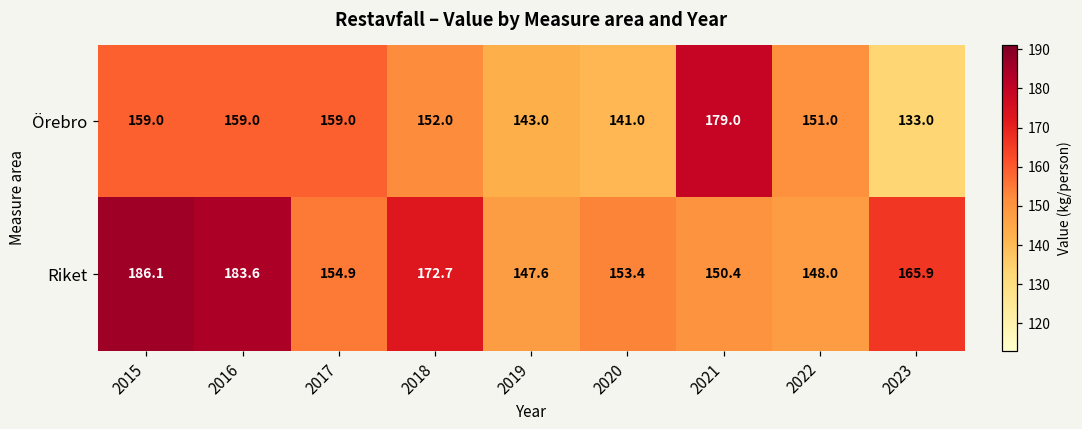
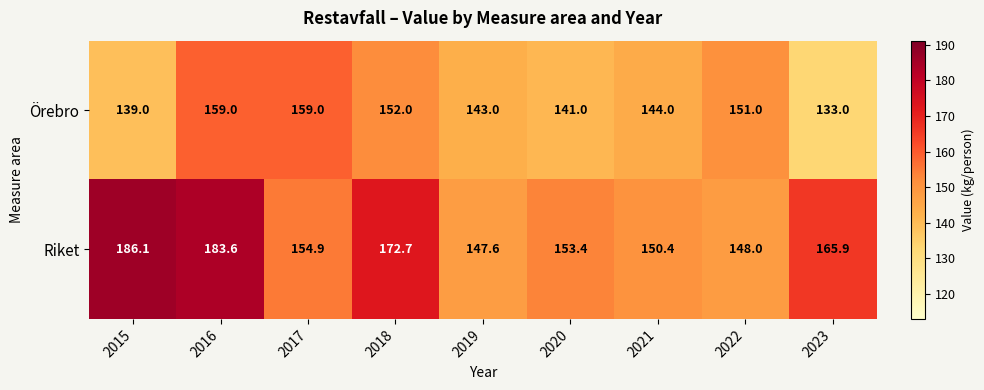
  {
    "Örebro": {
-     "2015": 159.0,
+     "2015": 139.0,
      "2016": 159.0,
      "2017": 159.0,
      "2018": 152.0,
      "2019": 143.0,
      "2020": 141.0,
-     "2021": 179.0,
+     "2021": 144.0,
      "2022": 151.0,
      "2023": 133.0
    },
    "Riket": {
      "2015": 186.1,
      "2016": 183.6,
      "2017": 154.9,
      "2018": 172.7,
      "2019": 147.6,
      "2020": 153.4,
      "2021": 150.4,
      "2022": 148.0,
      "2023": 165.9
    }
  }
